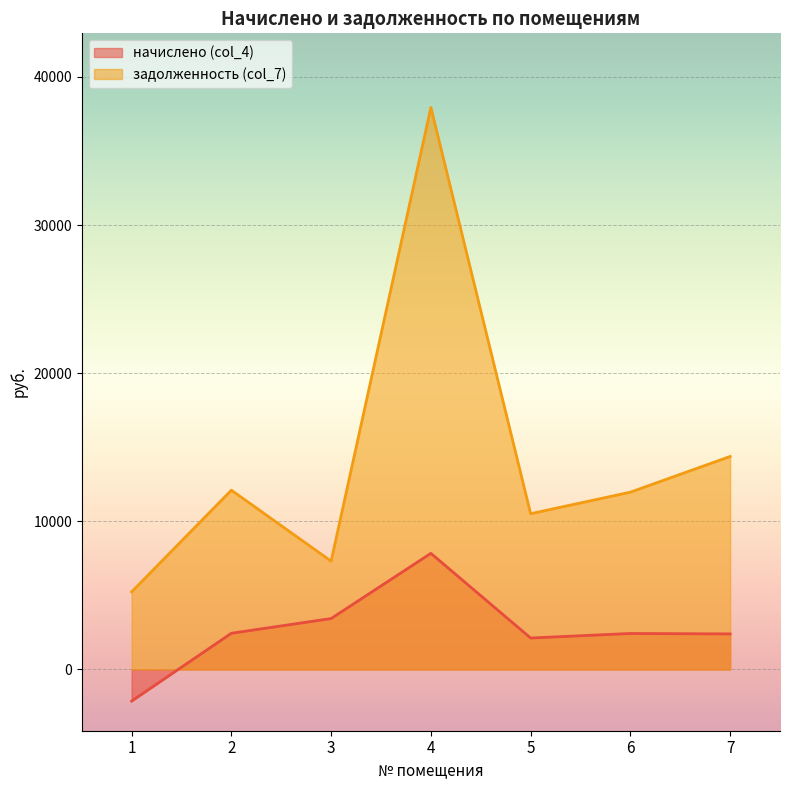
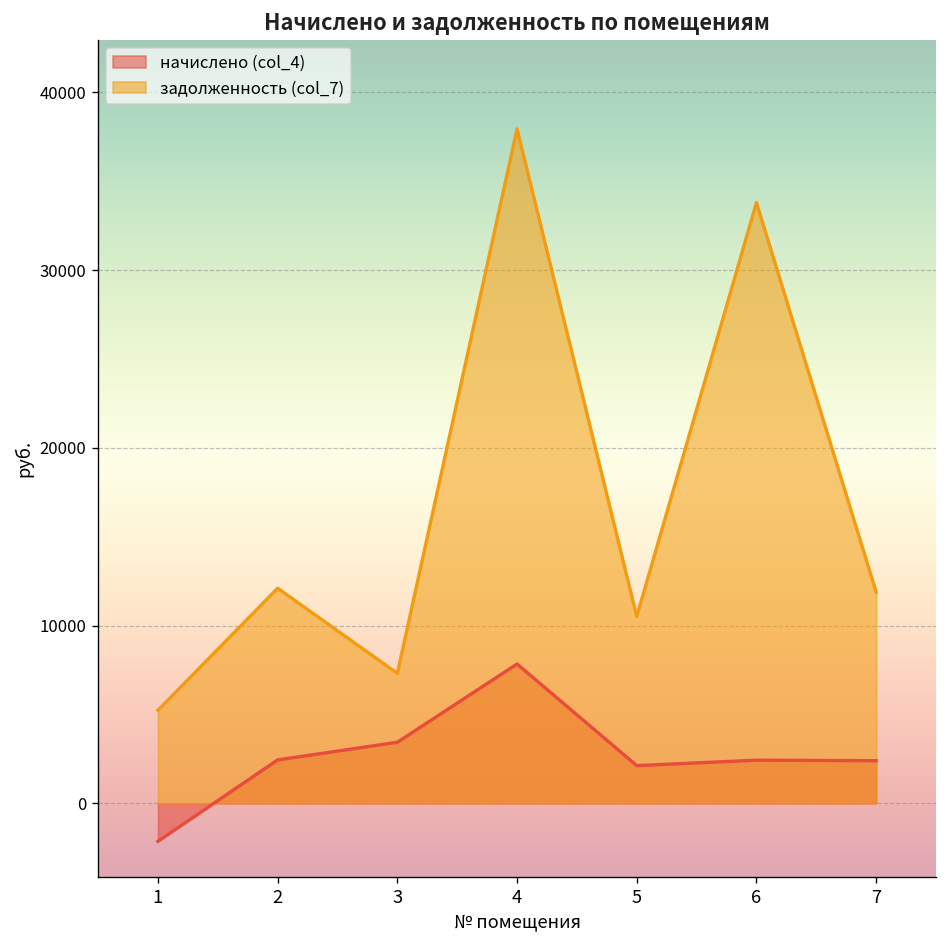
  {
    "задолженность (col_7)": {
      "1": 5200,
      "2": 12100,
      "3": 7300,
      "4": 37900,
      "5": 10500,
-     "6": 12000,
-     "7": 14400
+     "6": 33800,
+     "7": 11900
    }
  }
